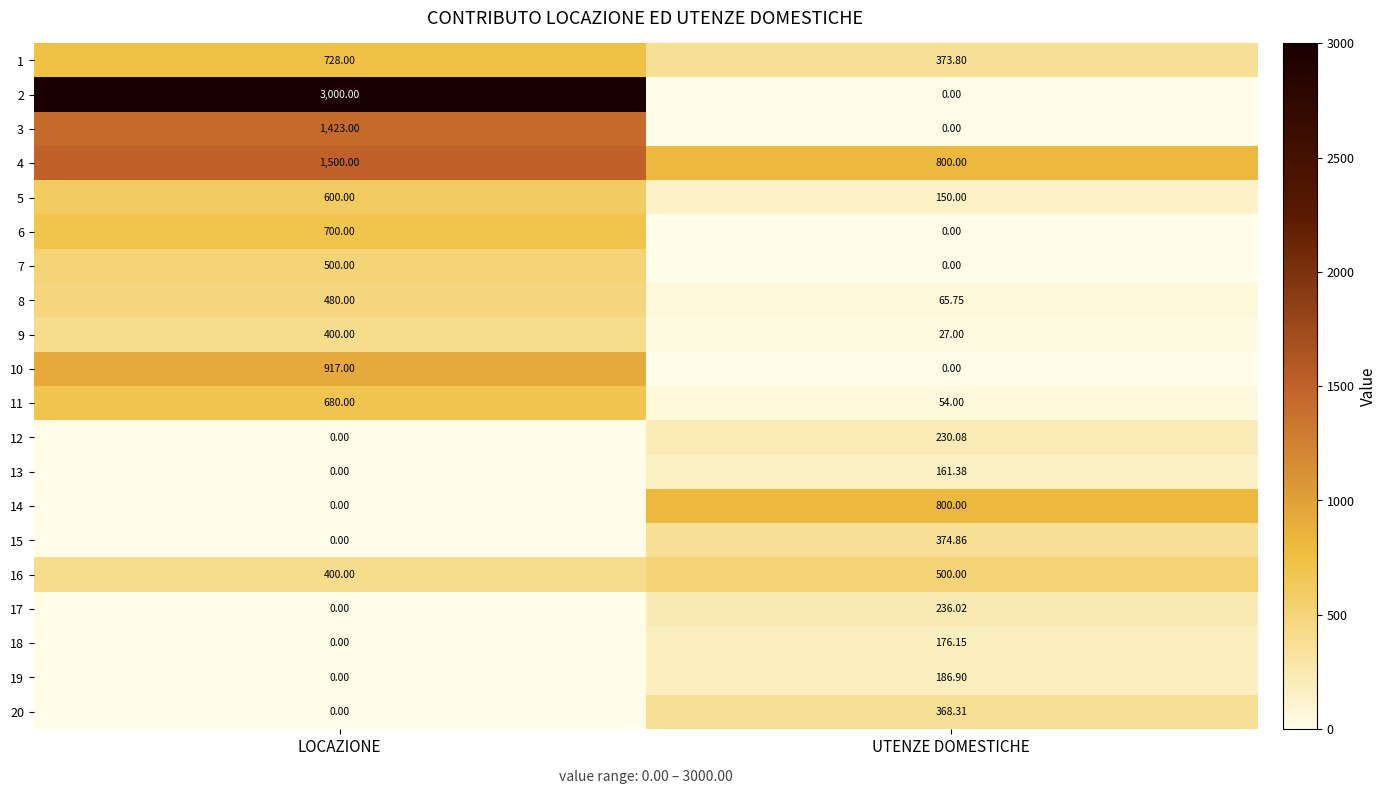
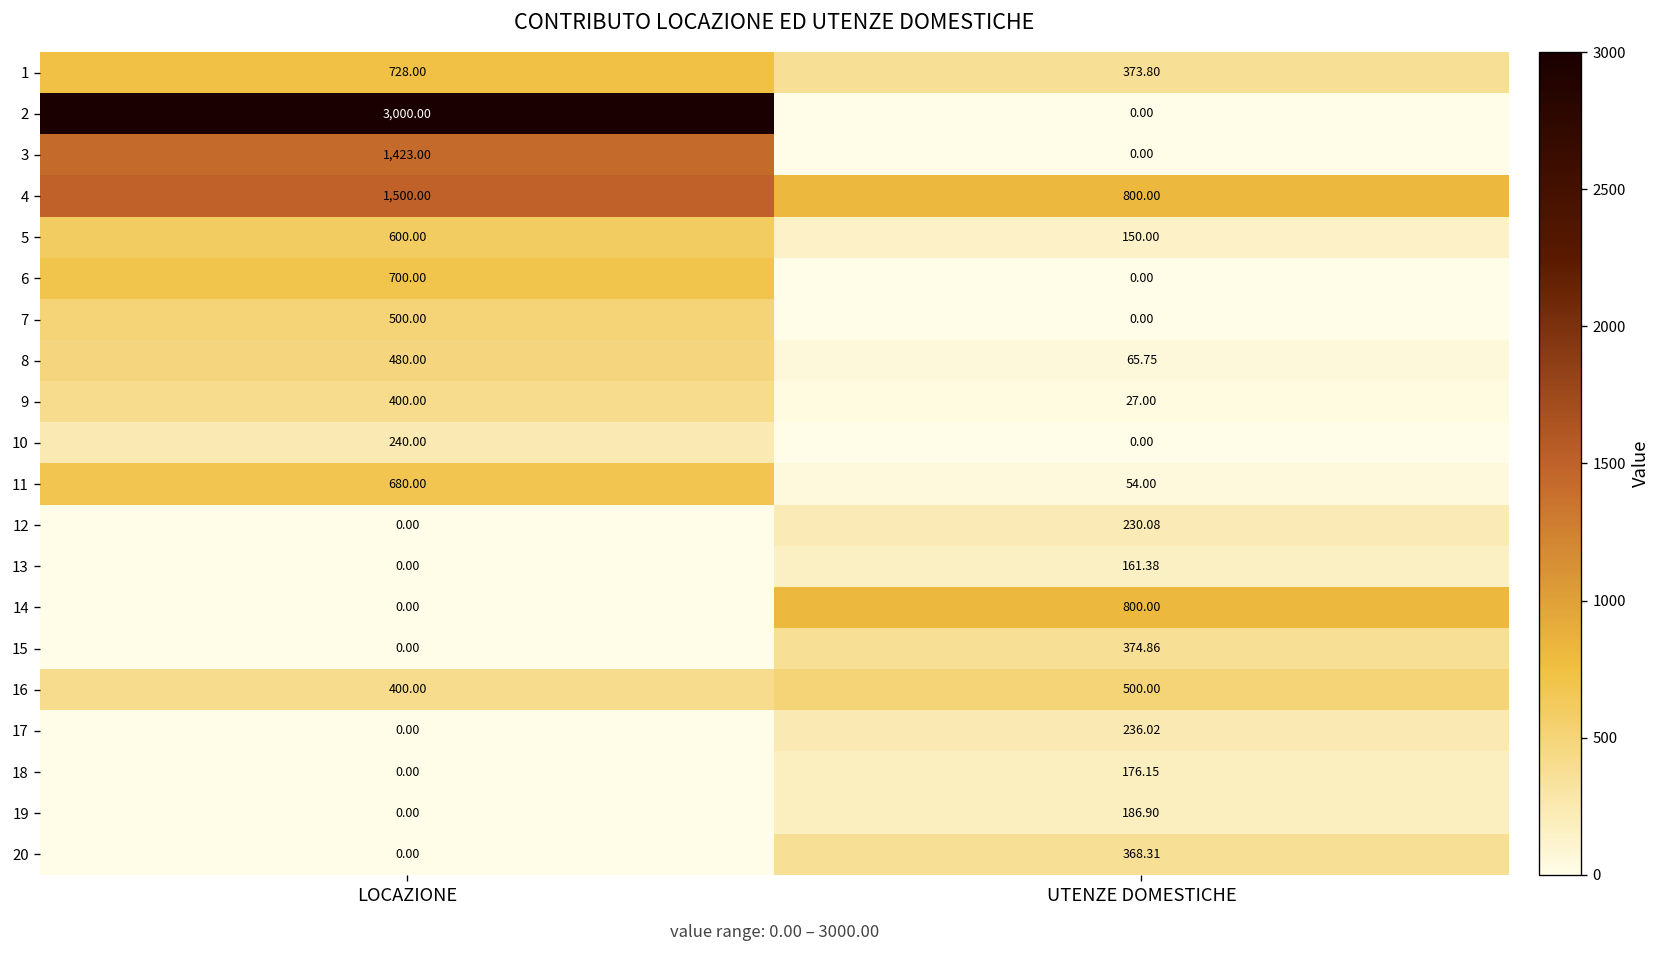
  {
    "1": {
      "LOCAZIONE": "728.00",
      "UTENZE DOMESTICHE": "373.80"
    },
    "2": {
      "LOCAZIONE": "3,000.00",
      "UTENZE DOMESTICHE": "0.00"
    },
    "3": {
      "LOCAZIONE": "1,423.00",
      "UTENZE DOMESTICHE": "0.00"
    },
    "4": {
      "LOCAZIONE": "1,500.00",
      "UTENZE DOMESTICHE": "800.00"
    },
    "5": {
      "LOCAZIONE": "600.00",
      "UTENZE DOMESTICHE": "150.00"
    },
    "6": {
      "LOCAZIONE": "700.00",
      "UTENZE DOMESTICHE": "0.00"
    },
    "7": {
      "LOCAZIONE": "500.00",
      "UTENZE DOMESTICHE": "0.00"
    },
    "8": {
      "LOCAZIONE": "480.00",
      "UTENZE DOMESTICHE": "65.75"
    },
    "9": {
      "LOCAZIONE": "400.00",
      "UTENZE DOMESTICHE": "27.00"
    },
    "10": {
-     "LOCAZIONE": "917.00",
+     "LOCAZIONE": "240.00",
      "UTENZE DOMESTICHE": "0.00"
    },
    "11": {
      "LOCAZIONE": "680.00",
      "UTENZE DOMESTICHE": "54.00"
    },
    "12": {
      "LOCAZIONE": "0.00",
      "UTENZE DOMESTICHE": "230.08"
    },
    "13": {
      "LOCAZIONE": "0.00",
      "UTENZE DOMESTICHE": "161.38"
    },
    "14": {
      "LOCAZIONE": "0.00",
      "UTENZE DOMESTICHE": "800.00"
    },
    "15": {
      "LOCAZIONE": "0.00",
      "UTENZE DOMESTICHE": "374.86"
    },
    "16": {
      "LOCAZIONE": "400.00",
      "UTENZE DOMESTICHE": "500.00"
    },
    "17": {
      "LOCAZIONE": "0.00",
      "UTENZE DOMESTICHE": "236.02"
    },
    "18": {
      "LOCAZIONE": "0.00",
      "UTENZE DOMESTICHE": "176.15"
    },
    "19": {
      "LOCAZIONE": "0.00",
      "UTENZE DOMESTICHE": "186.90"
    },
    "20": {
      "LOCAZIONE": "0.00",
      "UTENZE DOMESTICHE": "368.31"
    }
  }
